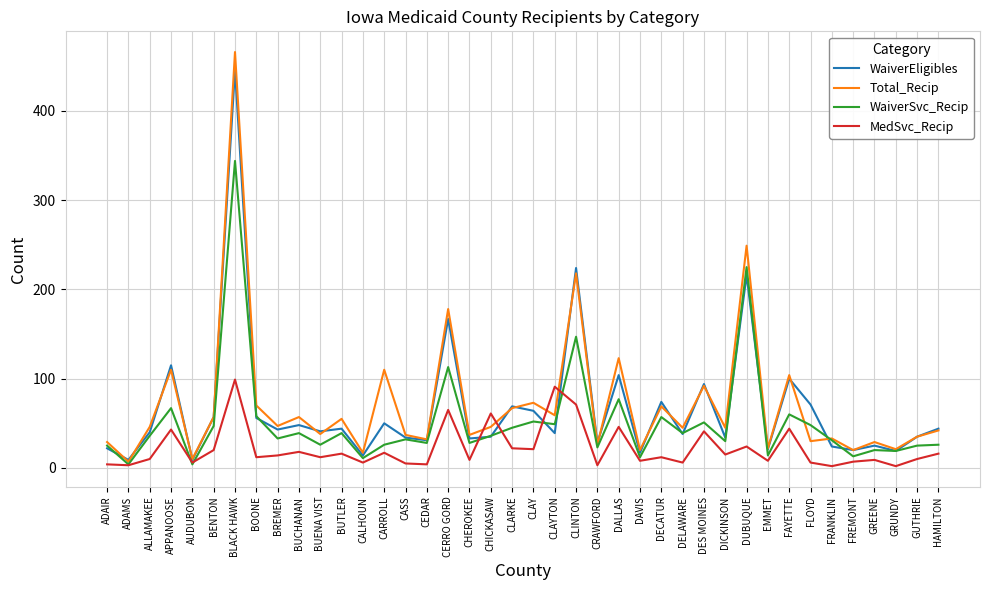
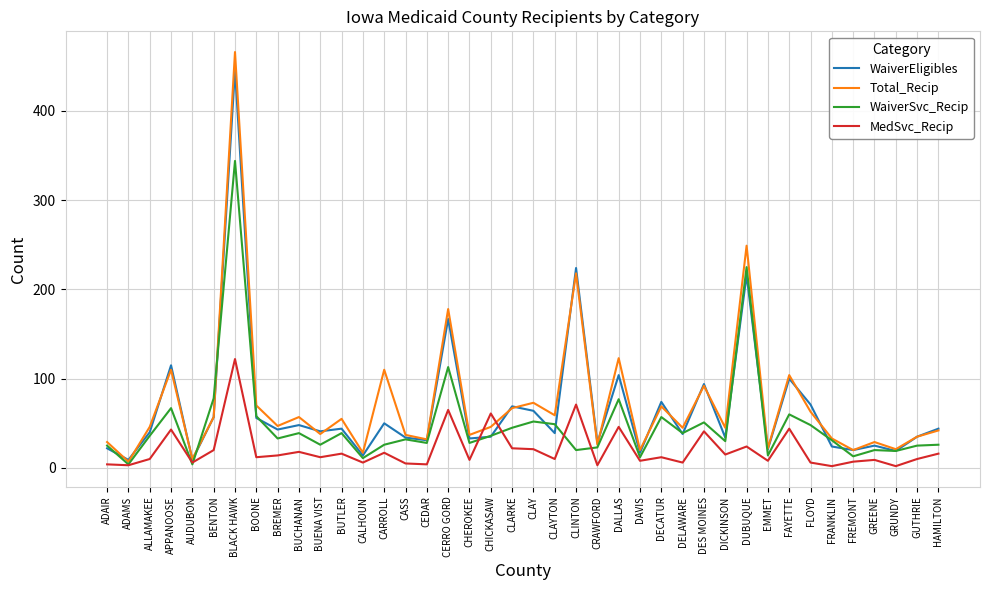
  {
    "WaiverEligibles": {
      "ADAIR": 20,
      "ALLAMAKEE": 40,
      "APPANOOSE": 120,
      "BLACK HAWK": 450,
      "BREMER": 40,
      "BUCHANAN": 50,
      "BUENA VIST": 40,
      "BUTLER": 40,
      "CALHOUN": 10,
      "CARROLL": 50,
      "CERRO GORD": 170,
      "CHEROKEE": 30,
      "CLAY": 60,
      "CLAYTON": 40,
      "CLINTON": 220,
      "DALLAS": 100,
      "DAVIS": 20,
      "DECATUR": 70,
      "DICKINSON": 30,
      "DUBUQUE": 220,
      "FAYETTE": 100,
      "FLOYD": 70,
      "FRANKLIN": 20,
      "GREENE": 30
    },
    "Total_Recip": {
      "ADAIR": 30,
      "ALLAMAKEE": 50,
      "APPANOOSE": 110,
      "BLACK HAWK": 470,
      "BOONE": 70,
      "BREMER": 50,
      "BUCHANAN": 60,
      "BUENA VIST": 40,
      "BUTLER": 60,
      "CALHOUN": 20,
      "CARROLL": 110,
      "CASS": 40,
      "CERRO GORD": 180,
      "CHEROKEE": 40,
      "CHICKASAW": 50,
      "CLAY": 70,
      "CLAYTON": 60,
      "CLINTON": 220,
      "DALLAS": 120,
      "DAVIS": 20,
      "DECATUR": 70,
      "DELAWARE": 50,
      "DICKINSON": 50,
      "DUBUQUE": 250,
      "FAYETTE": 100,
-     "FLOYD": 30,
+     "FLOYD": 60,
      "GREENE": 30
    },
    "WaiverSvc_Recip": {
      "ADAIR": 30,
      "ALLAMAKEE": 40,
      "APPANOOSE": 70,
-     "BENTON": 50,
+     "BENTON": 80,
      "BLACK HAWK": 340,
      "BREMER": 30,
      "BUCHANAN": 40,
      "BUENA VIST": 30,
      "BUTLER": 40,
      "CALHOUN": 10,
      "CARROLL": 30,
      "CEDAR": 30,
      "CERRO GORD": 110,
      "CHEROKEE": 30,
      "CLARKE": 50,
      "CLAY": 50,
      "CLAYTON": 50,
-     "CLINTON": 150,
+     "CLINTON": 20,
      "CRAWFORD": 20,
      "DALLAS": 80,
      "DAVIS": 10,
      "DECATUR": 60,
      "DES MOINES": 50,
      "DICKINSON": 30,
      "DUBUQUE": 230,
      "EMMET": 10,
      "FAYETTE": 60,
      "FLOYD": 50,
      "FREMONT": 10,
      "GREENE": 20,
      "GUTHRIE": 30,
      "HAMILTON": 30
    },
    "MedSvc_Recip": {
      "ADAIR": 0,
      "ALLAMAKEE": 10,
      "APPANOOSE": 40,
      "BENTON": 20,
-     "BLACK HAWK": 100,
+     "BLACK HAWK": 120,
      "BOONE": 10,
      "BREMER": 10,
      "BUCHANAN": 20,
      "BUENA VIST": 10,
      "BUTLER": 20,
      "CALHOUN": 10,
      "CARROLL": 20,
      "CASS": 10,
      "CEDAR": 0,
      "CERRO GORD": 70,
      "CHEROKEE": 10,
      "CHICKASAW": 60,
      "CLARKE": 20,
      "CLAY": 20,
-     "CLAYTON": 90,
+     "CLAYTON": 10,
      "CLINTON": 70,
      "CRAWFORD": 0,
      "DALLAS": 50,
      "DAVIS": 10,
      "DECATUR": 10,
      "DELAWARE": 10,
      "DES MOINES": 40,
      "DICKINSON": 20,
      "DUBUQUE": 20,
      "EMMET": 10,
      "FAYETTE": 40,
      "FLOYD": 10,
      "FRANKLIN": 0,
      "FREMONT": 10,
      "GREENE": 10,
      "GRUNDY": 0,
      "GUTHRIE": 10,
      "HAMILTON": 20
    }
  }
